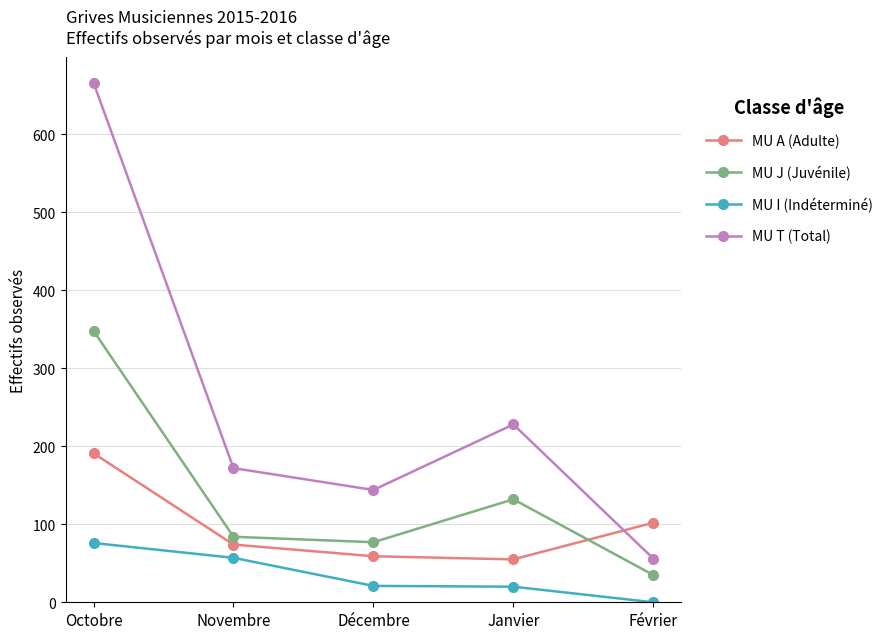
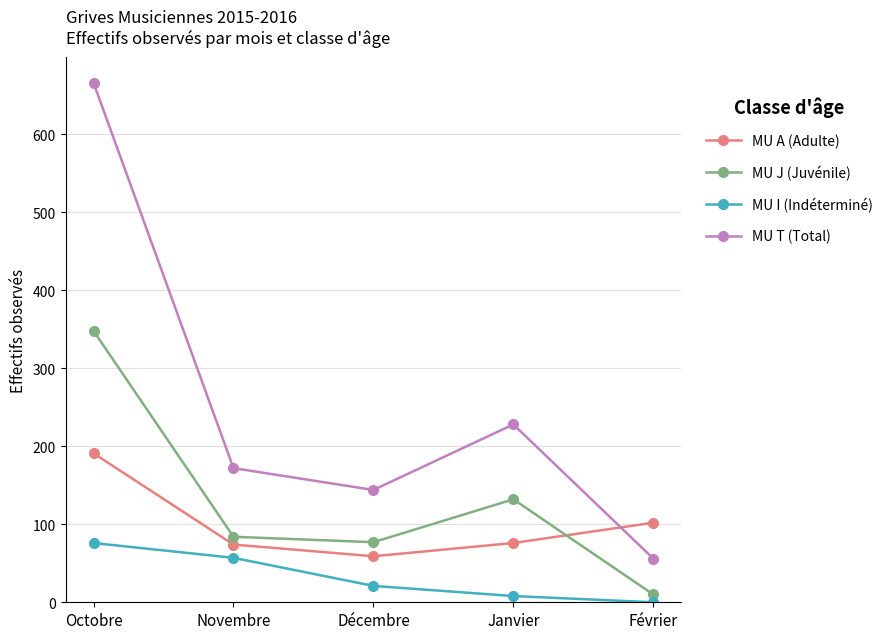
  {
    "MU A (Adulte)": {
      "Octobre": 190,
      "Novembre": 70,
      "Décembre": 60,
-     "Janvier": 60,
+     "Janvier": 80,
      "Février": 100
    },
    "MU J (Juvénile)": {
      "Octobre": 350,
      "Novembre": 80,
      "Décembre": 80,
      "Janvier": 130,
-     "Février": 40
+     "Février": 10
    },
    "MU I (Indéterminé)": {
      "Octobre": 80,
      "Novembre": 60,
      "Décembre": 20,
-     "Janvier": 20,
+     "Janvier": 10,
      "Février": 0
    },
    "MU T (Total)": {
      "Octobre": 670,
      "Novembre": 170,
      "Décembre": 140,
      "Janvier": 230,
      "Février": 60
    }
  }
